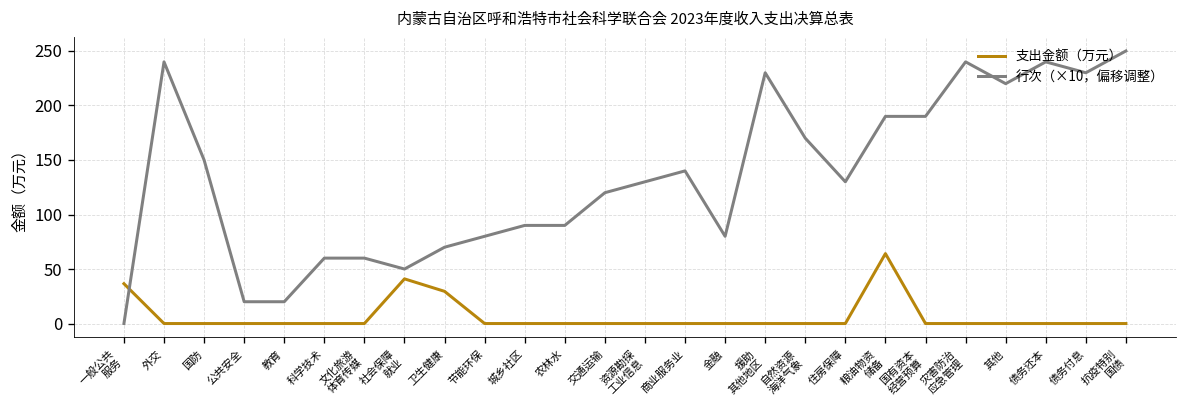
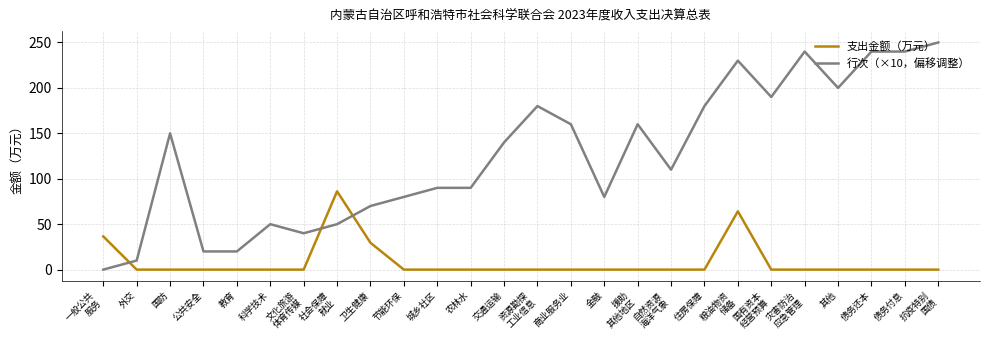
  {
    "支出金额（万元）": {
      "一般公共 服务": 40,
      "外交": 0,
      "国防": 0,
      "公共安全": 0,
      "教育": 0,
      "科学技术": 0,
      "文化旅游 体育传媒": 0,
-     "社会保障 就业": 40,
+     "社会保障 就业": 90,
      "卫生健康": 30,
      "节能环保": 0,
      "城乡社区": 0,
      "农林水": 0,
      "交通运输": 0,
      "资源勘探 工业信息": 0,
      "商业服务业": 0,
      "金融": 0,
      "援助 其他地区": 0,
      "自然资源 海洋气象": 0,
      "住房保障": 0,
      "粮油物资 储备": 60,
      "国有资本 经营预算": 0,
      "灾害防治 应急管理": 0,
      "其他": 0,
      "债务还本": 0,
      "债务付息": 0,
      "抗疫特别 国债": 0
    },
    "行次（×10，偏移调整）": {
      "一般公共 服务": 0,
-     "外交": 240,
+     "外交": 10,
      "国防": 150,
      "公共安全": 20,
      "教育": 20,
-     "科学技术": 60,
-     "文化旅游 体育传媒": 60,
+     "科学技术": 50,
+     "文化旅游 体育传媒": 40,
      "社会保障 就业": 50,
      "卫生健康": 70,
      "节能环保": 80,
      "城乡社区": 90,
      "农林水": 90,
-     "交通运输": 120,
-     "资源勘探 工业信息": 130,
-     "商业服务业": 140,
+     "交通运输": 140,
+     "资源勘探 工业信息": 180,
+     "商业服务业": 160,
      "金融": 80,
-     "援助 其他地区": 230,
-     "自然资源 海洋气象": 170,
-     "住房保障": 130,
-     "粮油物资 储备": 190,
+     "援助 其他地区": 160,
+     "自然资源 海洋气象": 110,
+     "住房保障": 180,
+     "粮油物资 储备": 230,
      "国有资本 经营预算": 190,
      "灾害防治 应急管理": 240,
-     "其他": 220,
+     "其他": 200,
      "债务还本": 240,
-     "债务付息": 230,
+     "债务付息": 240,
      "抗疫特别 国债": 250
    }
  }
